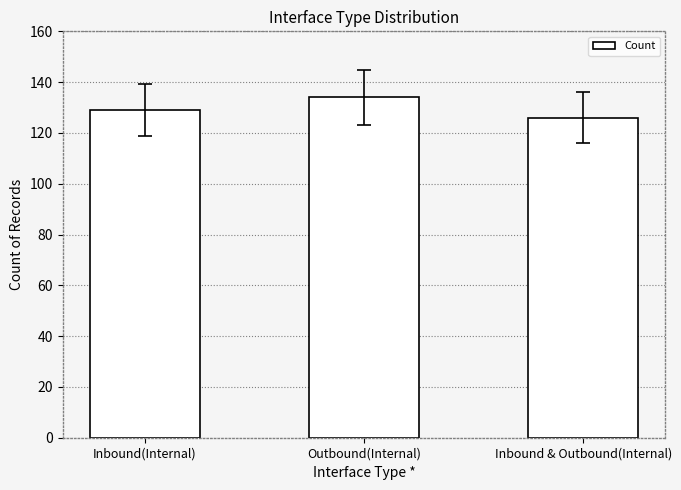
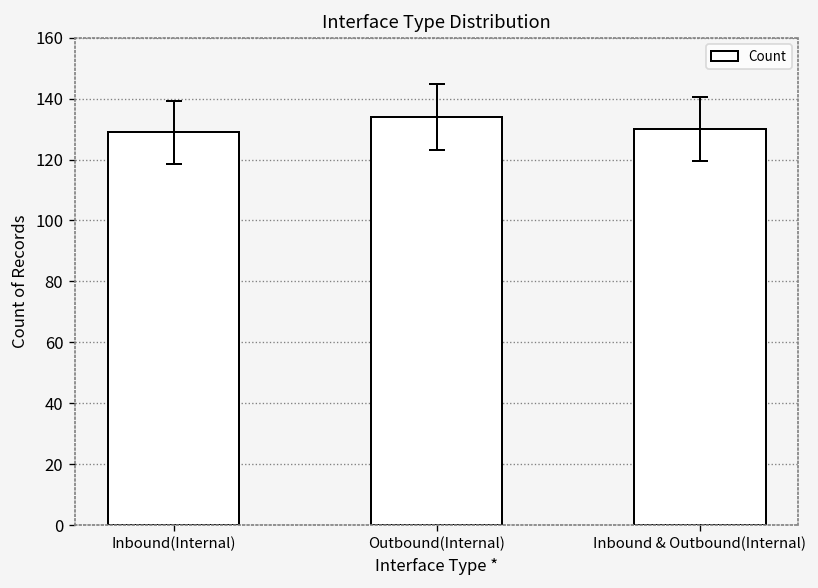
  {
    "Count": {
      "Inbound(Internal)": 129,
      "Outbound(Internal)": 134,
-     "Inbound & Outbound(Internal)": 126
+     "Inbound & Outbound(Internal)": 130
    }
  }
